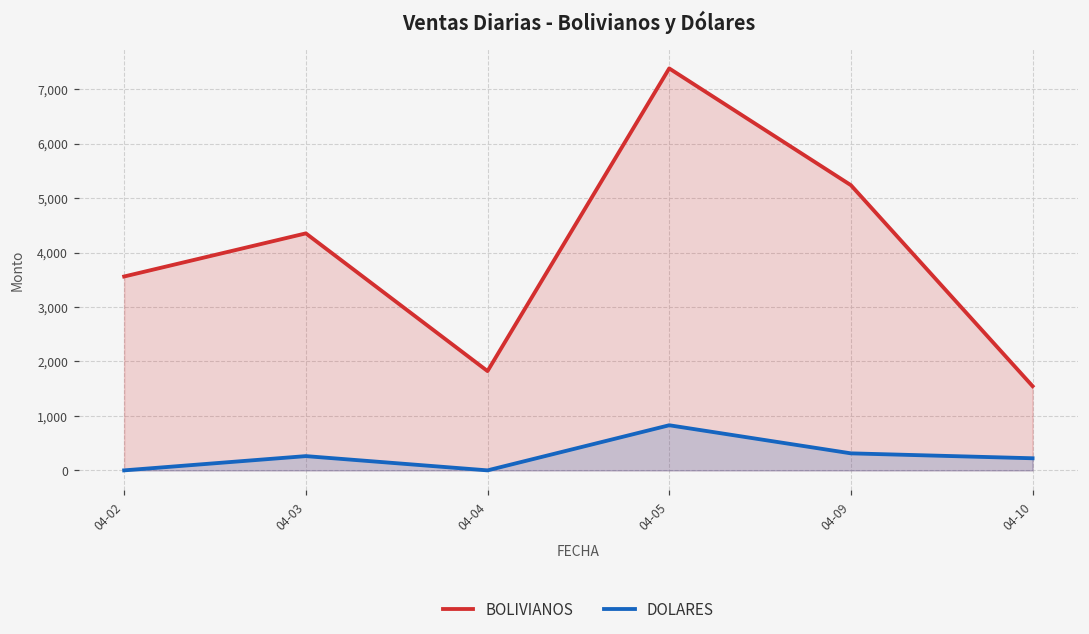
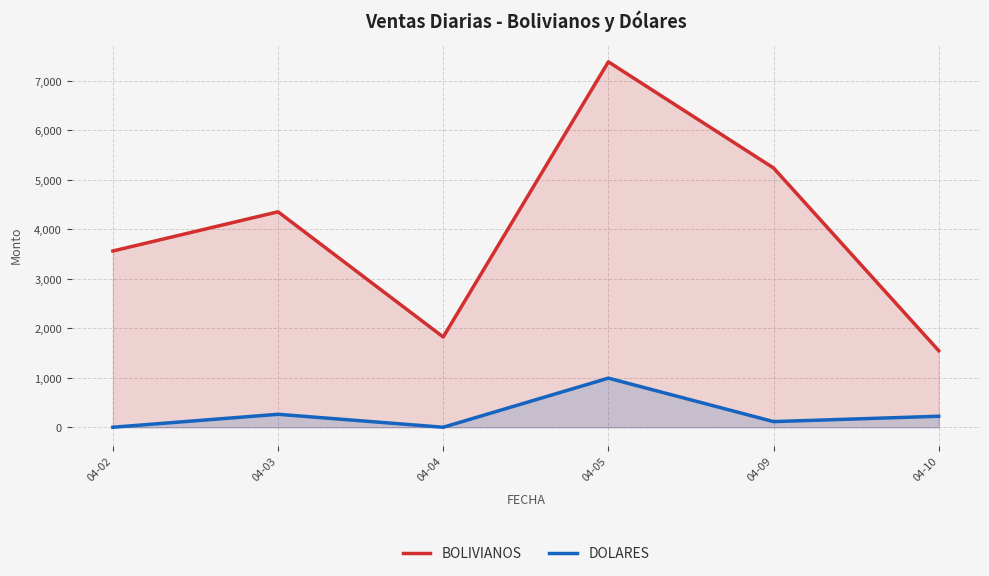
  {
    "BOLIVIANOS": {
      "04-02": "3,600",
      "04-03": "4,400",
      "04-04": "1,800",
      "04-05": "7,400",
      "04-09": "5,200",
      "04-10": "1,500"
    },
    "DOLARES": {
      "04-02": "0",
      "04-03": "300",
      "04-04": "0",
-     "04-05": "800",
-     "04-09": "300",
+     "04-05": "1,000",
+     "04-09": "100",
      "04-10": "200"
    }
  }
